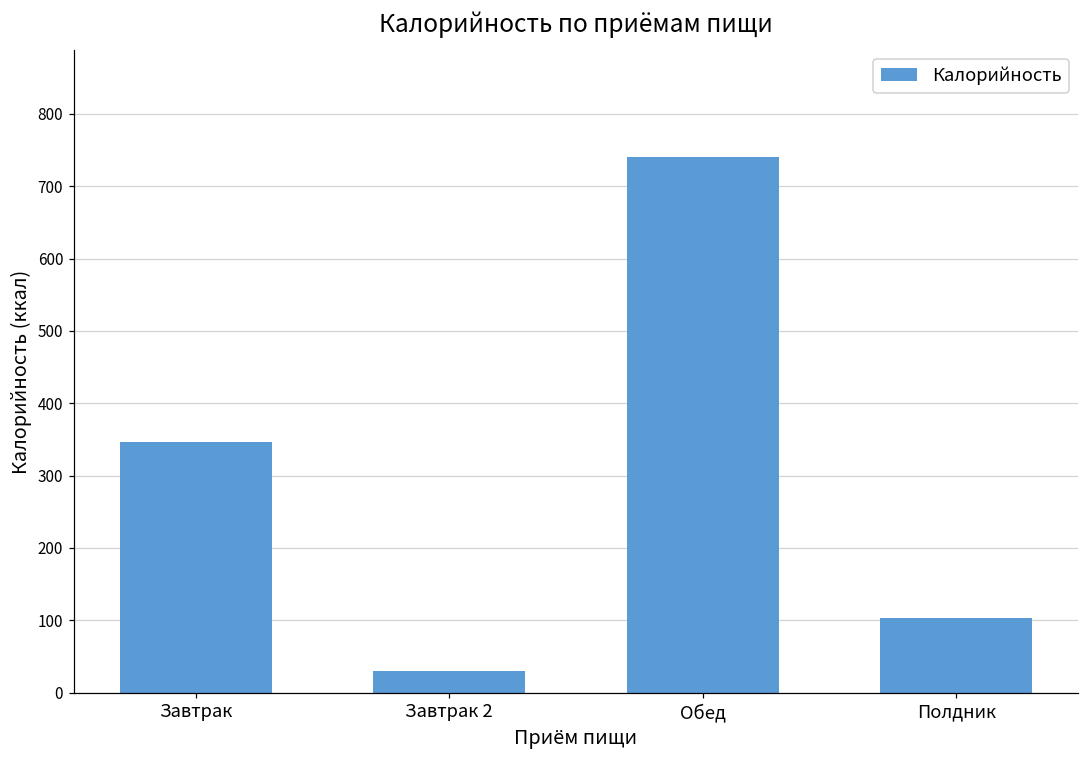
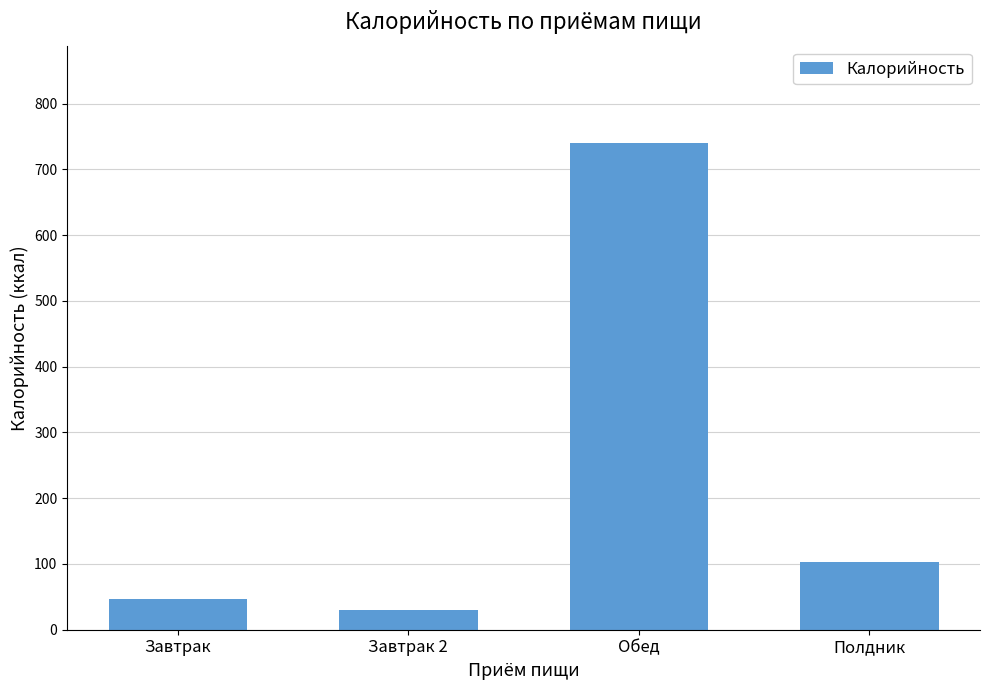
  {
-   "Завтрак": 350,
+   "Завтрак": 50,
    "Завтрак 2": 30,
    "Обед": 740,
    "Полдник": 100
  }
